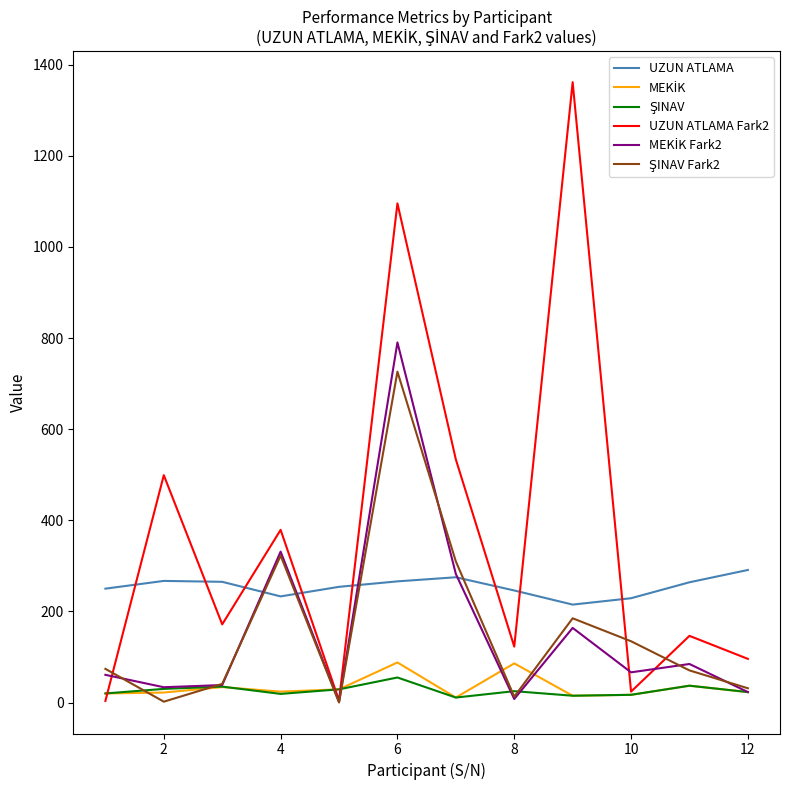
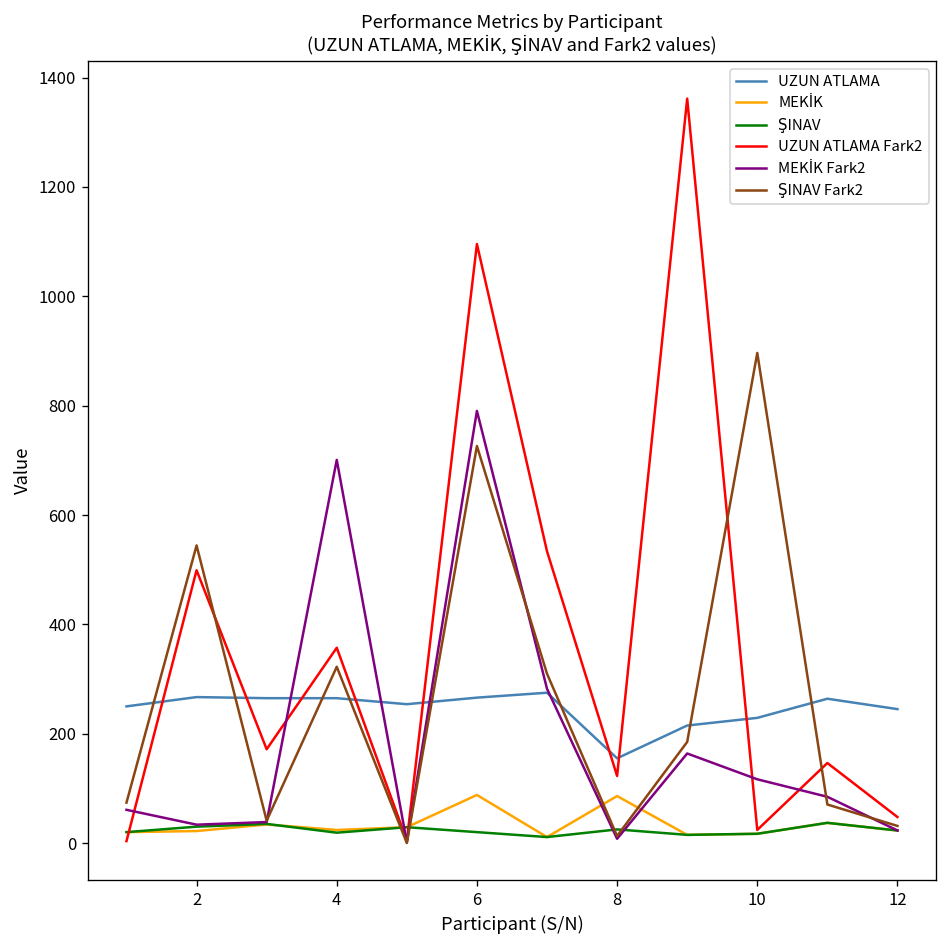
  {
    "UZUN ATLAMA": {
      "2": 270,
-     "4": 230,
+     "4": 270,
      "6": 270,
-     "8": 250,
+     "8": 160,
      "10": 230,
-     "12": 290
+     "12": 250
    },
    "MEKİK": {
      "2": 20,
      "6": 90,
      "8": 90
    },
    "ŞINAV": {
-     "6": 60,
+     "6": 20,
      "8": 30
    },
    "UZUN ATLAMA Fark2": {
      "2": 500,
-     "4": 380,
+     "4": 360,
      "6": 1100,
      "8": 120,
      "10": 20,
-     "12": 100
+     "12": 50
    },
    "MEKİK Fark2": {
-     "4": 330,
+     "4": 700,
      "6": 790,
-     "10": 70
+     "10": 120
    },
    "ŞINAV Fark2": {
-     "2": 0,
+     "2": 540,
      "4": 320,
      "6": 730,
-     "10": 130,
+     "10": 900,
      "12": 30
    }
  }
